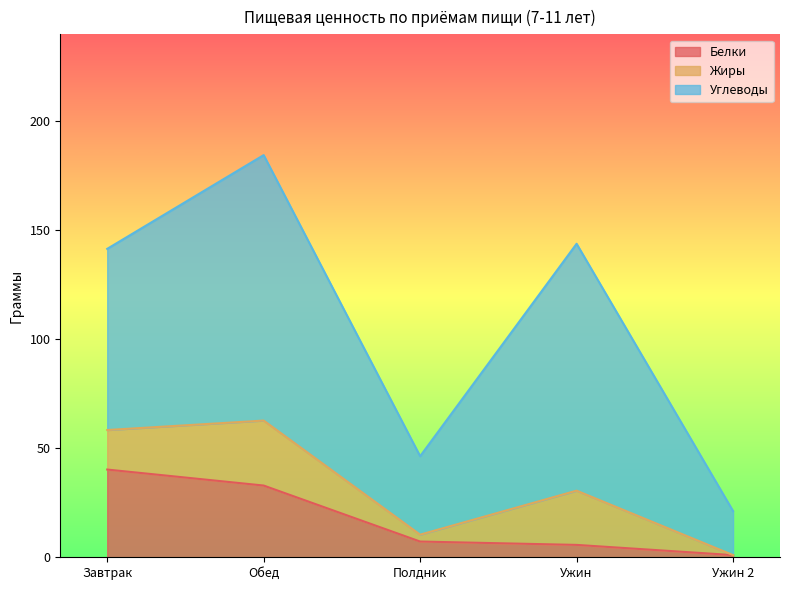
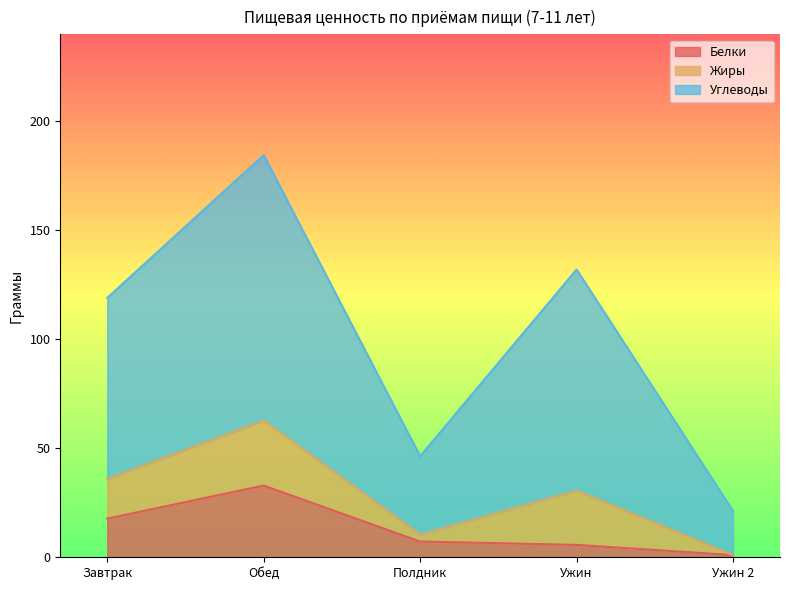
  {
    "Белки": {
-     "Завтрак": 40,
+     "Завтрак": 18,
      "Обед": 33,
      "Полдник": 7,
      "Ужин": 6
    },
    "Жиры": {
      "Завтрак": 18,
      "Обед": 30,
      "Полдник": 3,
      "Ужин": 25
    },
    "Углеводы": {
      "Завтрак": 83,
      "Обед": 122,
      "Полдник": 36,
-     "Ужин": 113,
+     "Ужин": 101,
      "Ужин 2": 20
    }
  }
